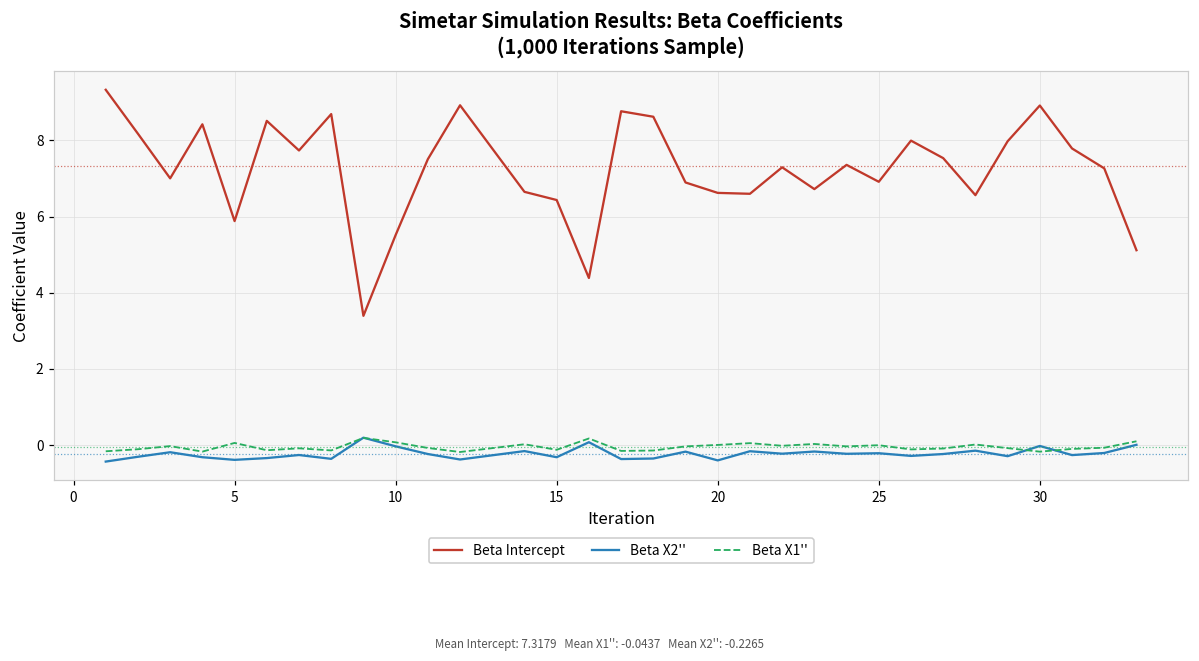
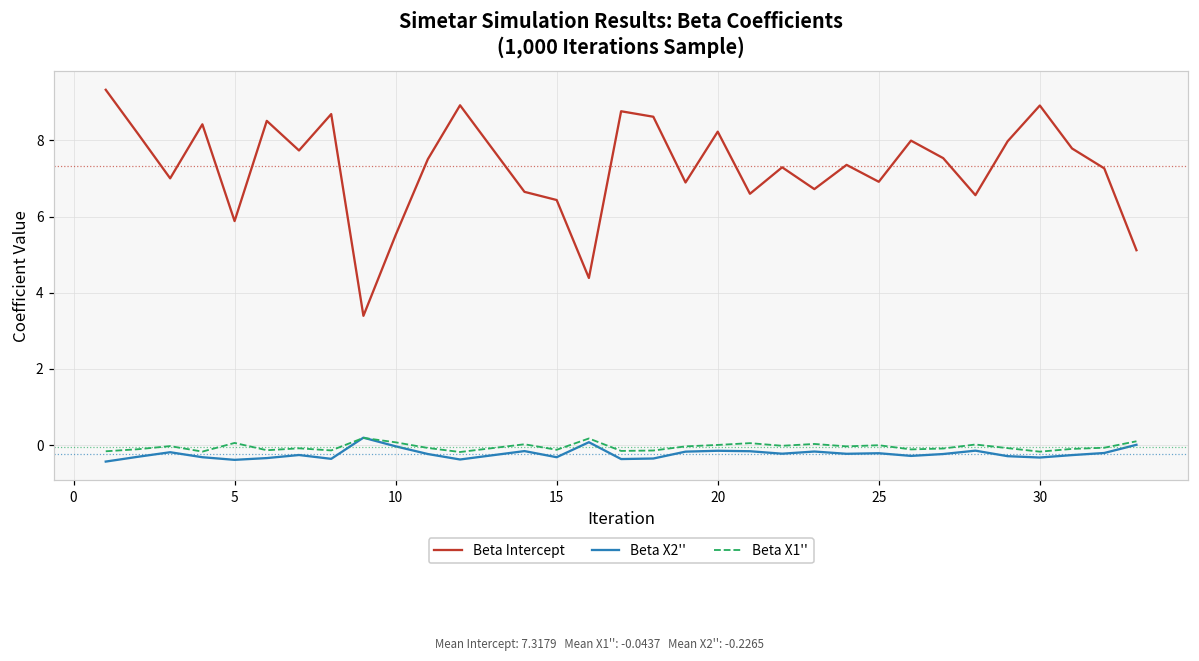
  {
    "Beta Intercept": {
      "5": 5.9,
      "10": 5.5,
      "15": 6.4,
-     "20": 6.6,
+     "20": 8.2,
      "25": 6.9,
      "30": 8.9
    },
    "Beta X2''": {
      "5": -0.4,
      "10": 0.0,
      "15": -0.3,
-     "20": -0.4,
+     "20": -0.2,
      "25": -0.2,
-     "30": 0.0
+     "30": -0.3
    },
    "Beta X1''": {
      "5": 0.1,
      "10": 0.1,
      "15": -0.1,
      "20": 0.0,
      "25": 0.0,
      "30": -0.2
    }
  }
